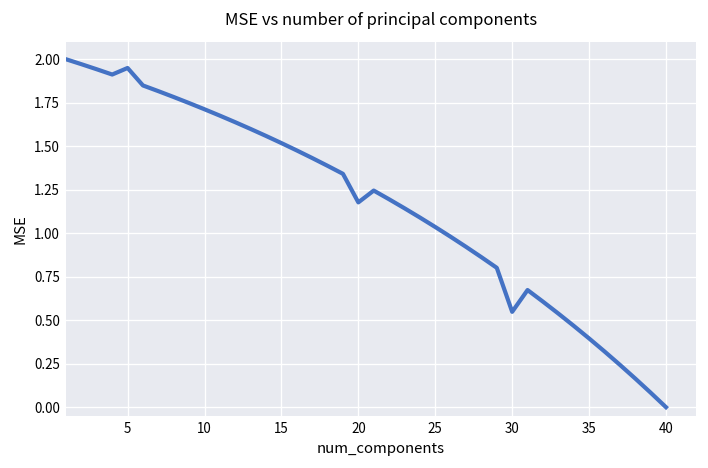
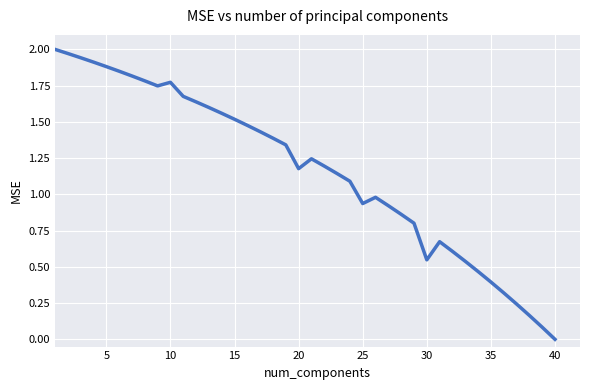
  {
-   "5": 1.95,
-   "10": 1.71,
+   "5": 1.88,
+   "10": 1.77,
    "15": 1.52,
    "20": 1.18,
-   "25": 1.04,
+   "25": 0.94,
    "30": 0.55,
    "35": 0.40,
    "40": 0.00
  }
